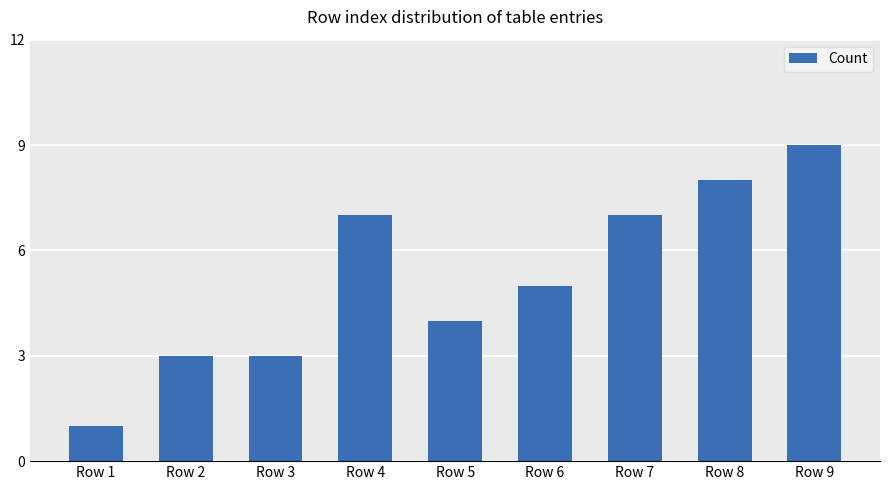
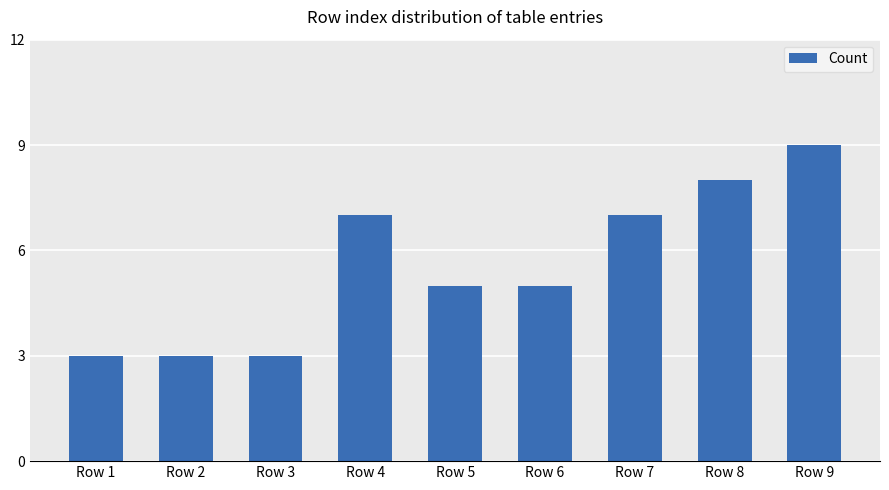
  {
-   "Row 1": 1,
+   "Row 1": 3,
    "Row 2": 3,
    "Row 3": 3,
    "Row 4": 7,
-   "Row 5": 4,
+   "Row 5": 5,
    "Row 6": 5,
    "Row 7": 7,
    "Row 8": 8,
    "Row 9": 9
  }
